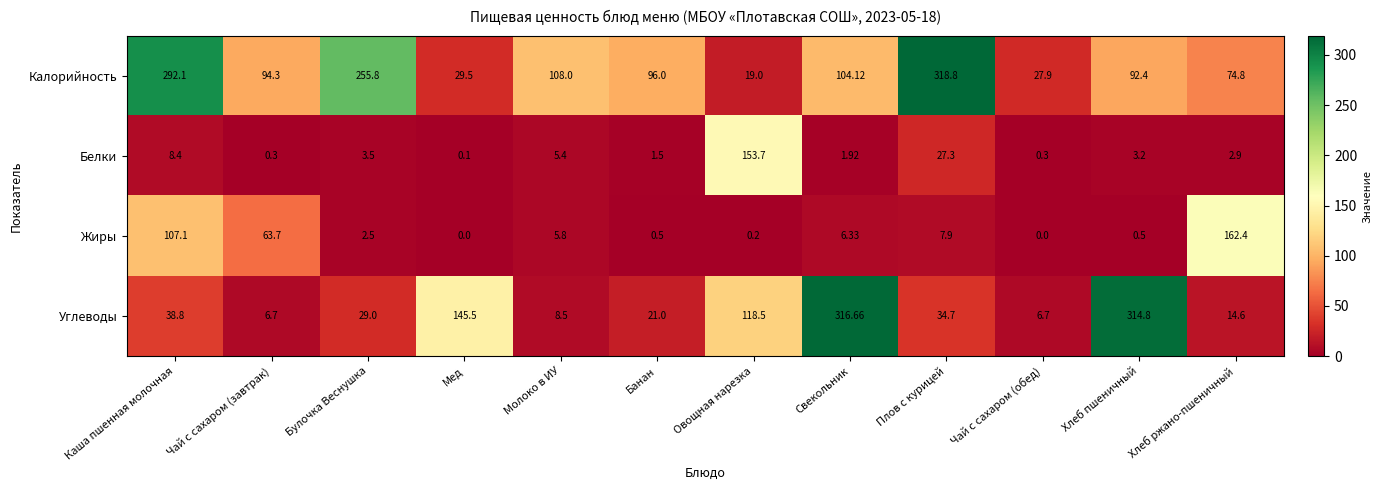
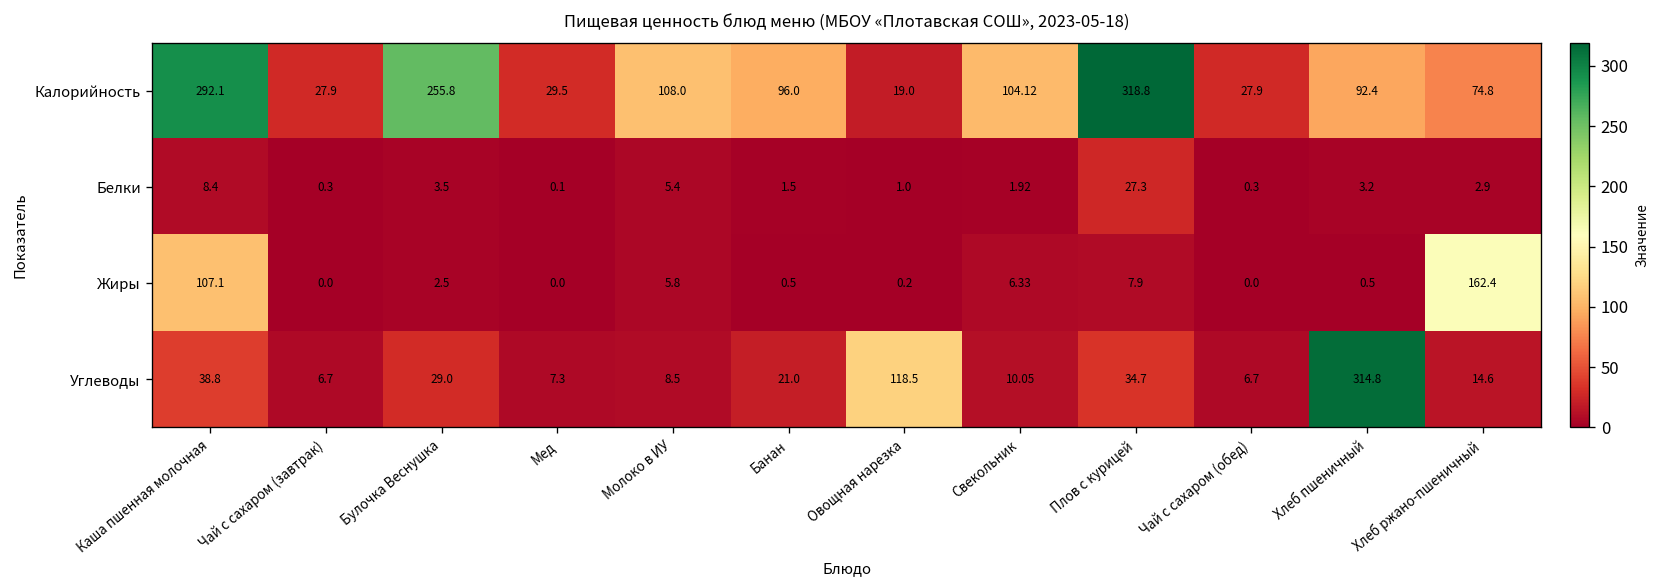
  {
    "Калорийность": {
      "Каша пшенная молочная": 292.1,
-     "Чай с сахаром (завтрак)": 94.3,
+     "Чай с сахаром (завтрак)": 27.9,
      "Булочка Веснушка": 255.8,
      "Мед": 29.5,
      "Молоко в ИУ": 108.0,
      "Банан": 96.0,
      "Овощная нарезка": 19.0,
      "Свекольник": 104.12,
      "Плов с курицей": 318.8,
      "Чай с сахаром (обед)": 27.9,
      "Хлеб пшеничный": 92.4,
      "Хлеб ржано-пшеничный": 74.8
    },
    "Белки": {
      "Каша пшенная молочная": 8.4,
      "Чай с сахаром (завтрак)": 0.3,
      "Булочка Веснушка": 3.5,
      "Мед": 0.1,
      "Молоко в ИУ": 5.4,
      "Банан": 1.5,
-     "Овощная нарезка": 153.7,
+     "Овощная нарезка": 1.0,
      "Свекольник": 1.92,
      "Плов с курицей": 27.3,
      "Чай с сахаром (обед)": 0.3,
      "Хлеб пшеничный": 3.2,
      "Хлеб ржано-пшеничный": 2.9
    },
    "Жиры": {
      "Каша пшенная молочная": 107.1,
-     "Чай с сахаром (завтрак)": 63.7,
+     "Чай с сахаром (завтрак)": 0.0,
      "Булочка Веснушка": 2.5,
      "Мед": 0.0,
      "Молоко в ИУ": 5.8,
      "Банан": 0.5,
      "Овощная нарезка": 0.2,
      "Свекольник": 6.33,
      "Плов с курицей": 7.9,
      "Чай с сахаром (обед)": 0.0,
      "Хлеб пшеничный": 0.5,
      "Хлеб ржано-пшеничный": 162.4
    },
    "Углеводы": {
      "Каша пшенная молочная": 38.8,
      "Чай с сахаром (завтрак)": 6.7,
      "Булочка Веснушка": 29.0,
-     "Мед": 145.5,
+     "Мед": 7.3,
      "Молоко в ИУ": 8.5,
      "Банан": 21.0,
      "Овощная нарезка": 118.5,
-     "Свекольник": 316.66,
+     "Свекольник": 10.05,
      "Плов с курицей": 34.7,
      "Чай с сахаром (обед)": 6.7,
      "Хлеб пшеничный": 314.8,
      "Хлеб ржано-пшеничный": 14.6
    }
  }
